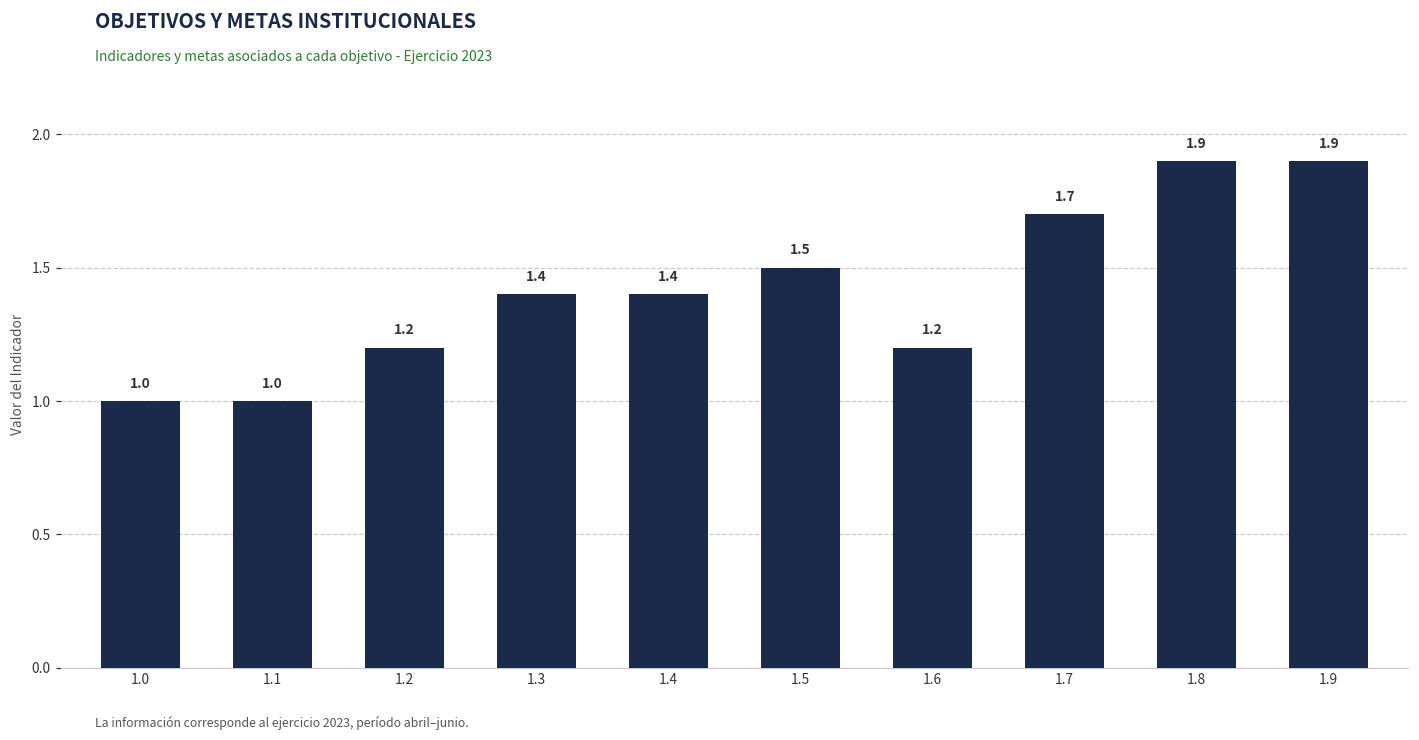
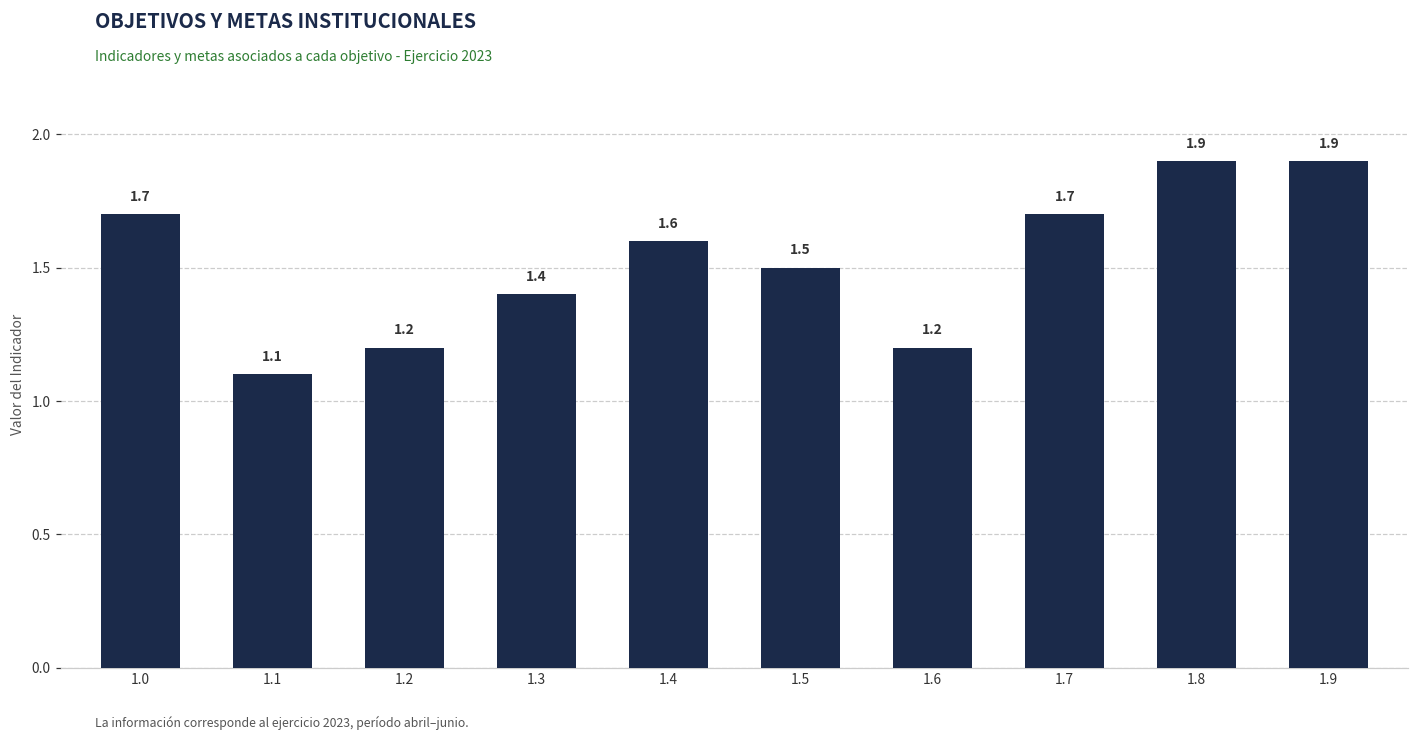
  {
-   "1.0": 1.0,
-   "1.1": 1.0,
+   "1.0": 1.7,
+   "1.1": 1.1,
    "1.2": 1.2,
    "1.3": 1.4,
-   "1.4": 1.4,
+   "1.4": 1.6,
    "1.5": 1.5,
    "1.6": 1.2,
    "1.7": 1.7,
    "1.8": 1.9,
    "1.9": 1.9
  }
